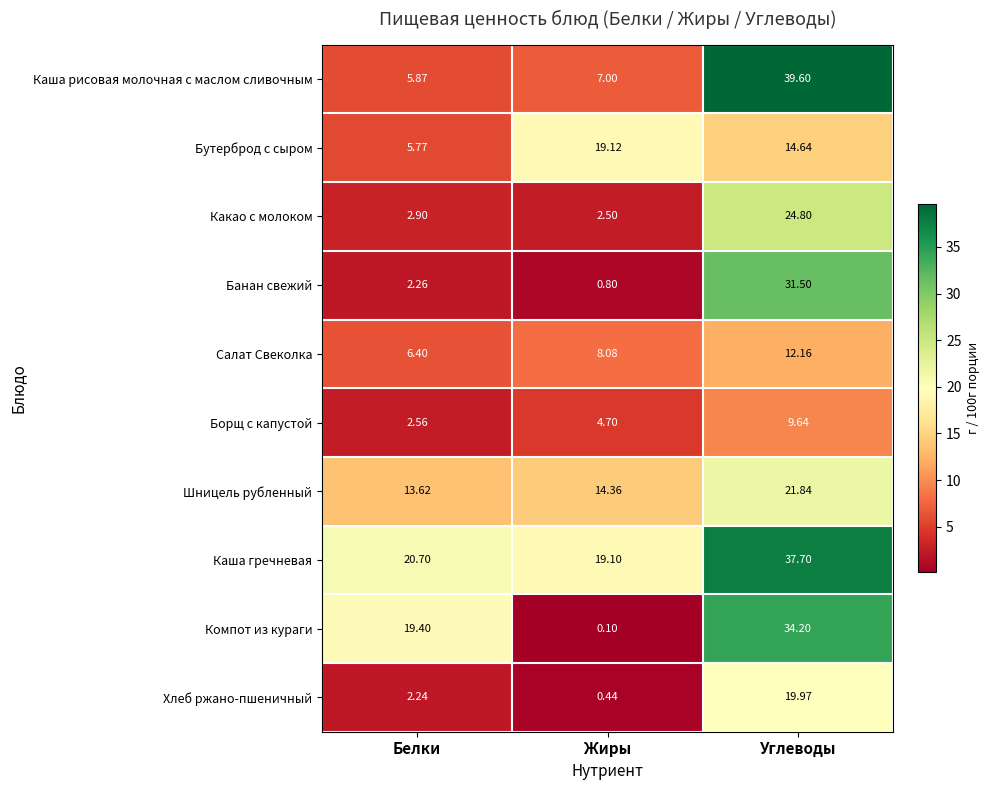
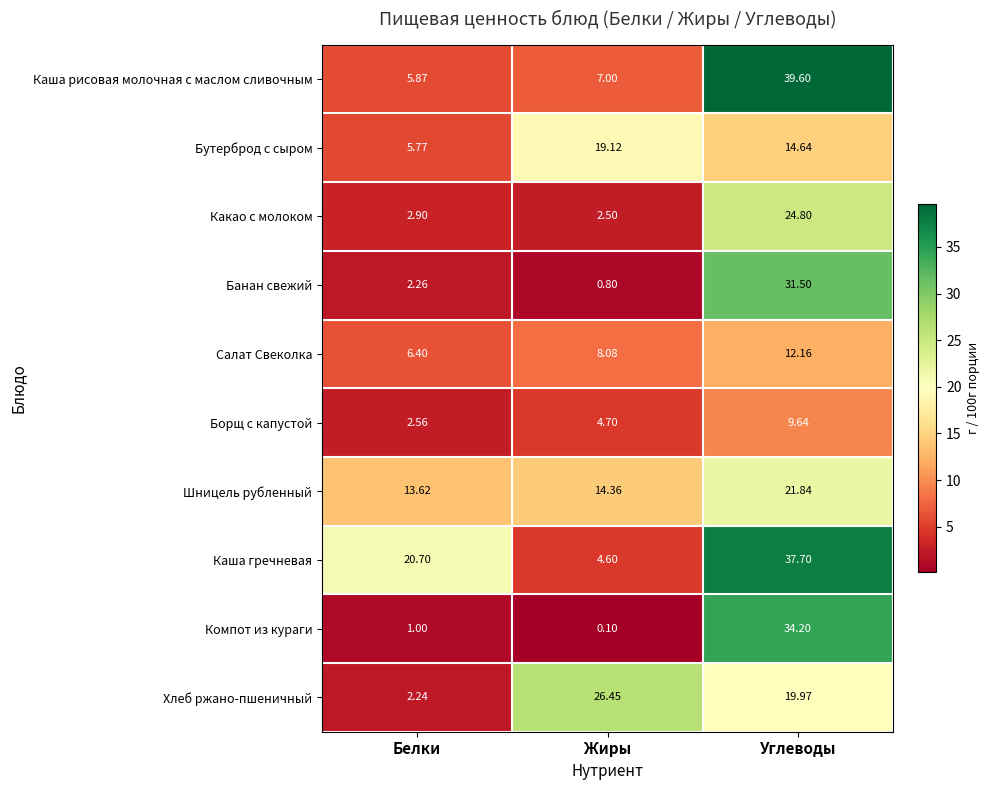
  {
    "Каша рисовая молочная с маслом сливочным": {
      "Белки": 5.87,
      "Жиры": 7.00,
      "Углеводы": 39.60
    },
    "Бутерброд с сыром": {
      "Белки": 5.77,
      "Жиры": 19.12,
      "Углеводы": 14.64
    },
    "Какао с молоком": {
      "Белки": 2.90,
      "Жиры": 2.50,
      "Углеводы": 24.80
    },
    "Банан свежий": {
      "Белки": 2.26,
      "Жиры": 0.80,
      "Углеводы": 31.50
    },
    "Салат Свеколка": {
      "Белки": 6.40,
      "Жиры": 8.08,
      "Углеводы": 12.16
    },
    "Борщ с капустой": {
      "Белки": 2.56,
      "Жиры": 4.70,
      "Углеводы": 9.64
    },
    "Шницель рубленный": {
      "Белки": 13.62,
      "Жиры": 14.36,
      "Углеводы": 21.84
    },
    "Каша гречневая": {
      "Белки": 20.70,
-     "Жиры": 19.10,
+     "Жиры": 4.60,
      "Углеводы": 37.70
    },
    "Компот из кураги": {
-     "Белки": 19.40,
+     "Белки": 1.00,
      "Жиры": 0.10,
      "Углеводы": 34.20
    },
    "Хлеб ржано-пшеничный": {
      "Белки": 2.24,
-     "Жиры": 0.44,
+     "Жиры": 26.45,
      "Углеводы": 19.97
    }
  }
